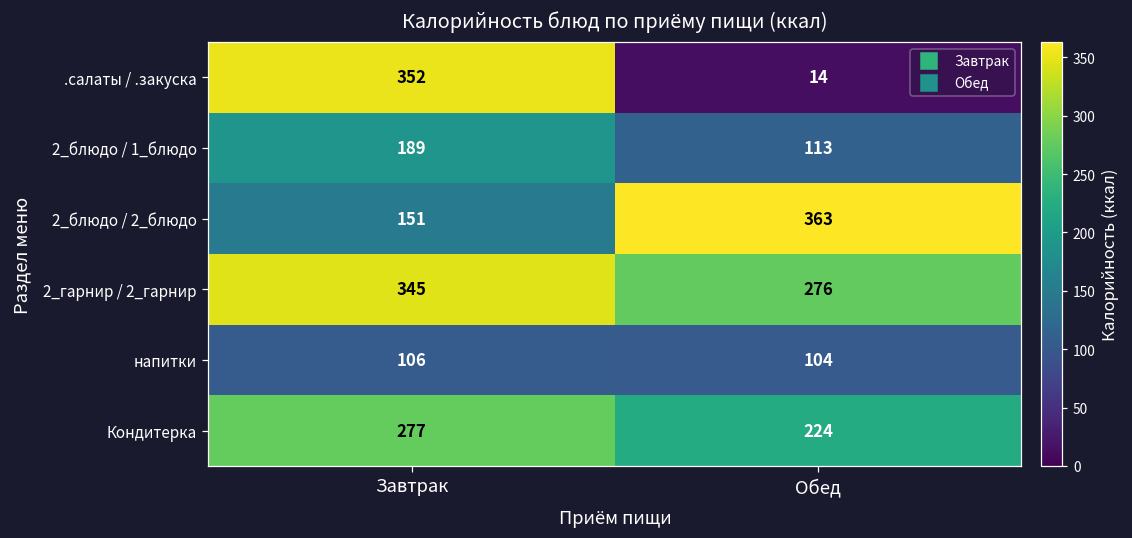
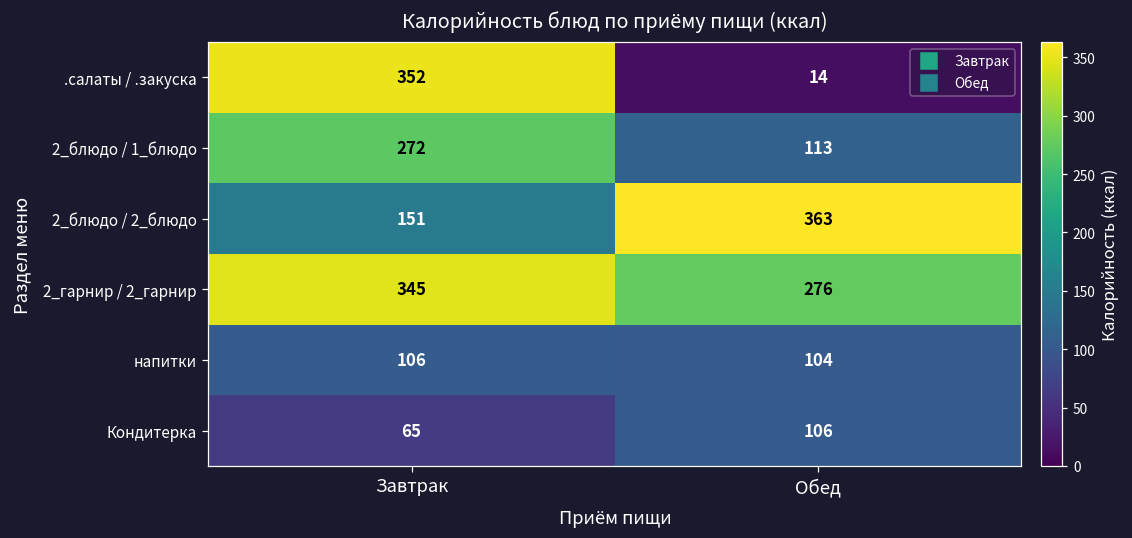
  {
    ".салаты / .закуска": {
      "Завтрак": 352,
      "Обед": 14
    },
    "2_блюдо / 1_блюдо": {
-     "Завтрак": 189,
+     "Завтрак": 272,
      "Обед": 113
    },
    "2_блюдо / 2_блюдо": {
      "Завтрак": 151,
      "Обед": 363
    },
    "2_гарнир / 2_гарнир": {
      "Завтрак": 345,
      "Обед": 276
    },
    "напитки": {
      "Завтрак": 106,
      "Обед": 104
    },
    "Кондитерка": {
-     "Завтрак": 277,
-     "Обед": 224
+     "Завтрак": 65,
+     "Обед": 106
    }
  }
